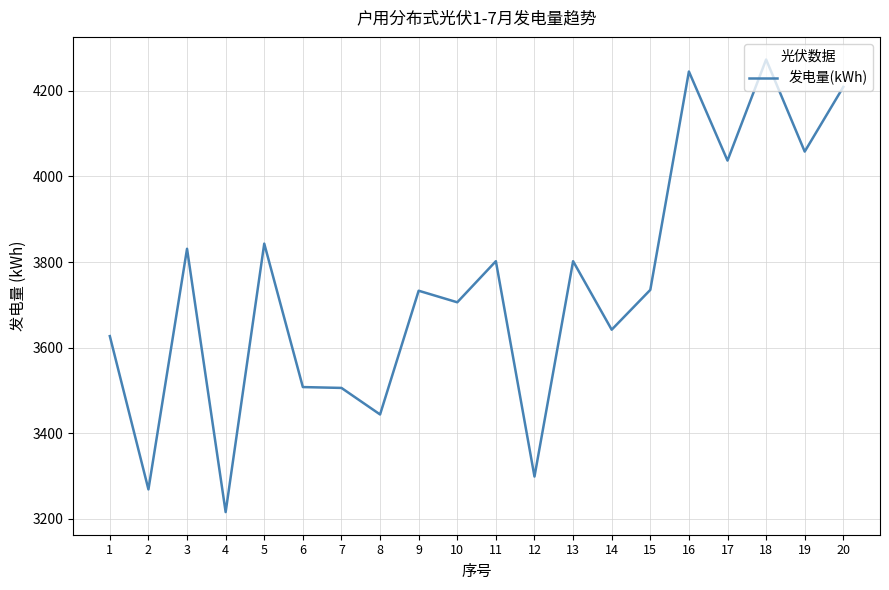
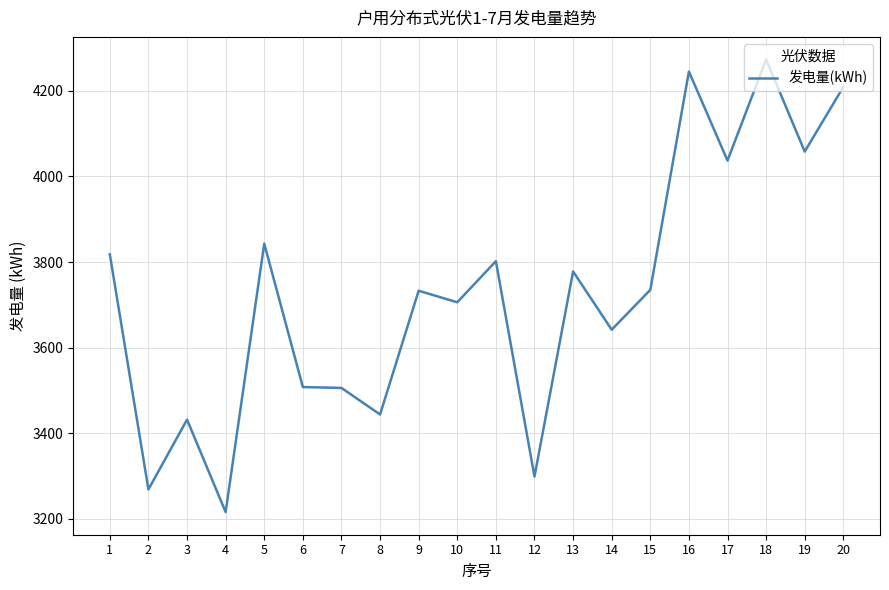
  {
-   "1": 3630,
+   "1": 3820,
    "2": 3270,
-   "3": 3830,
+   "3": 3430,
    "4": 3220,
    "5": 3840,
    "6": 3510,
    "7": 3510,
    "8": 3440,
    "9": 3730,
    "10": 3710,
    "11": 3800,
    "12": 3300,
-   "13": 3800,
+   "13": 3780,
    "14": 3640,
    "15": 3740,
    "16": 4250,
    "17": 4040,
    "19": 4060
  }
